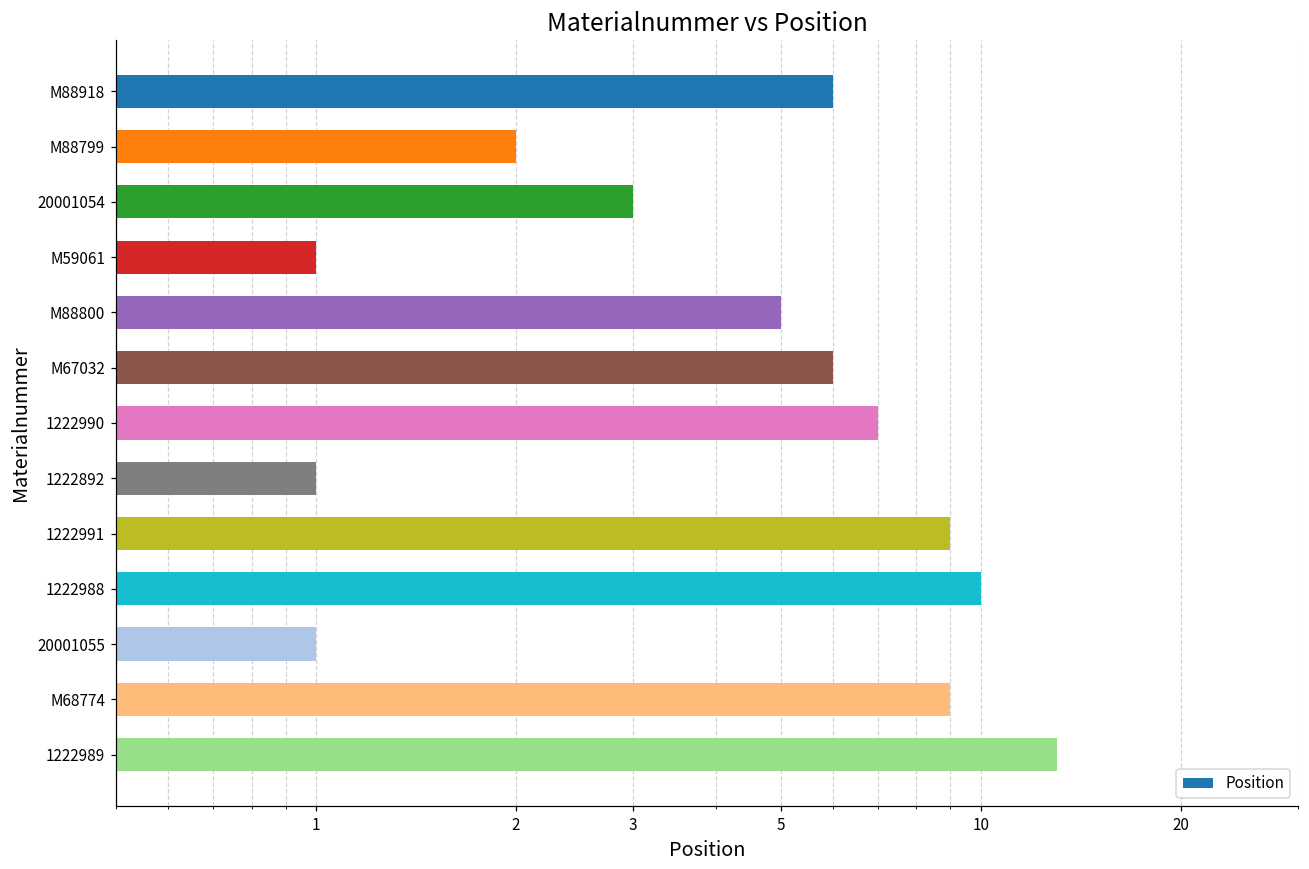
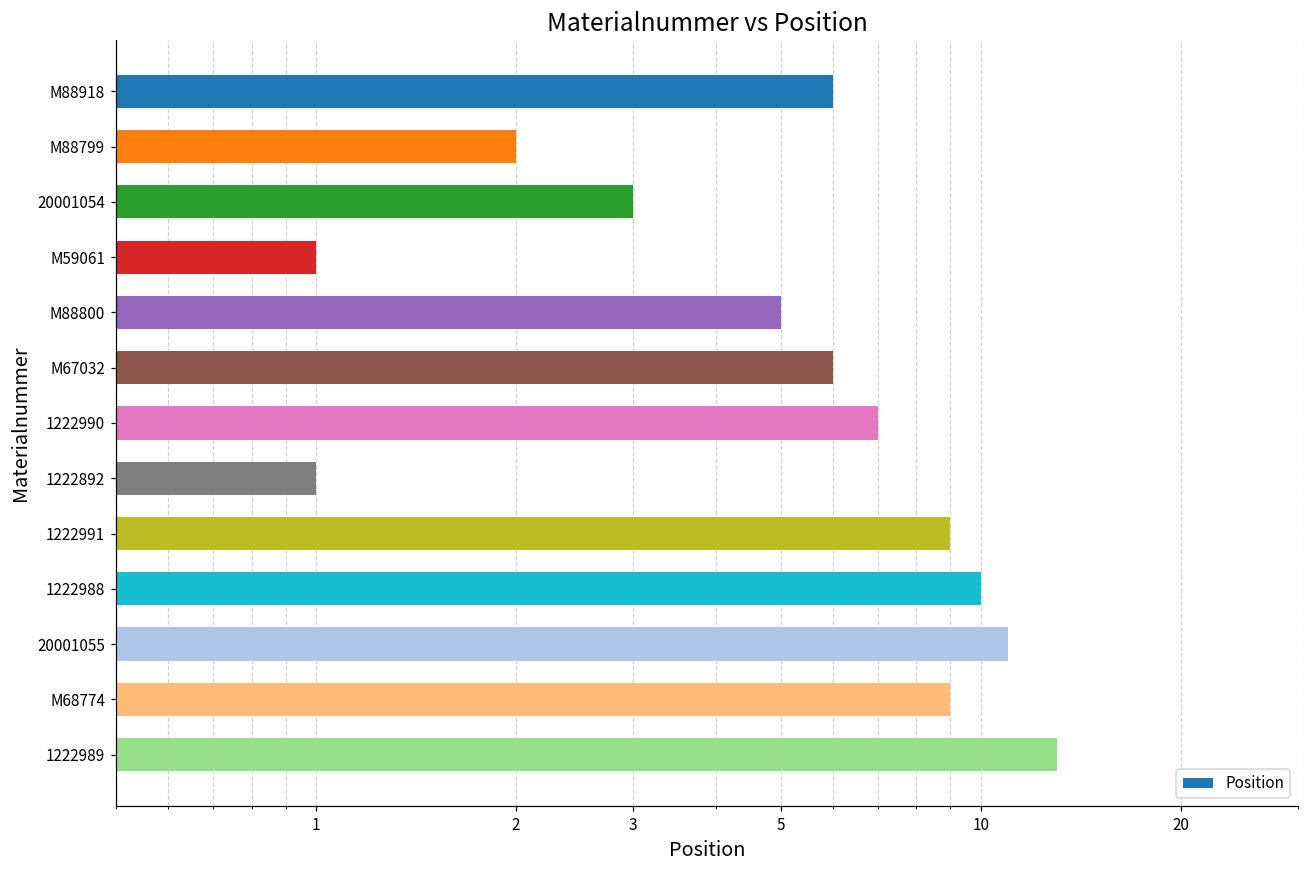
  {
    "M88918": 6,
    "M88799": 2,
    "20001054": 3,
    "M59061": 1,
    "M88800": 5,
    "M67032": 6,
    "1222990": 7,
    "1222892": 1,
    "1222991": 9,
    "1222988": 10,
-   "20001055": 1,
+   "20001055": 11,
    "M68774": 9,
    "1222989": 13
  }
